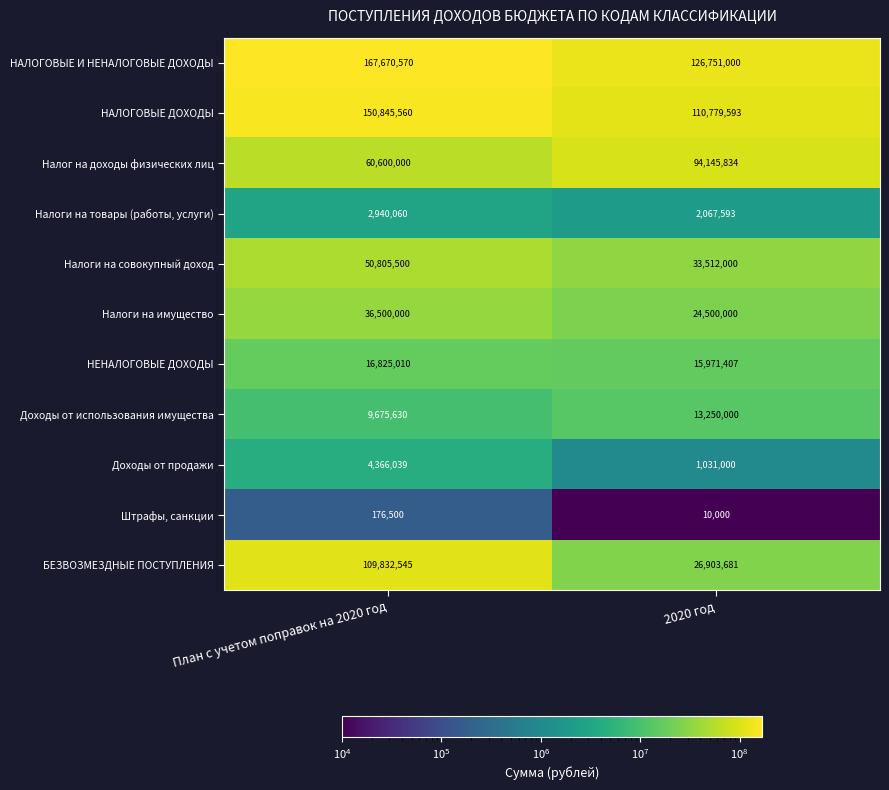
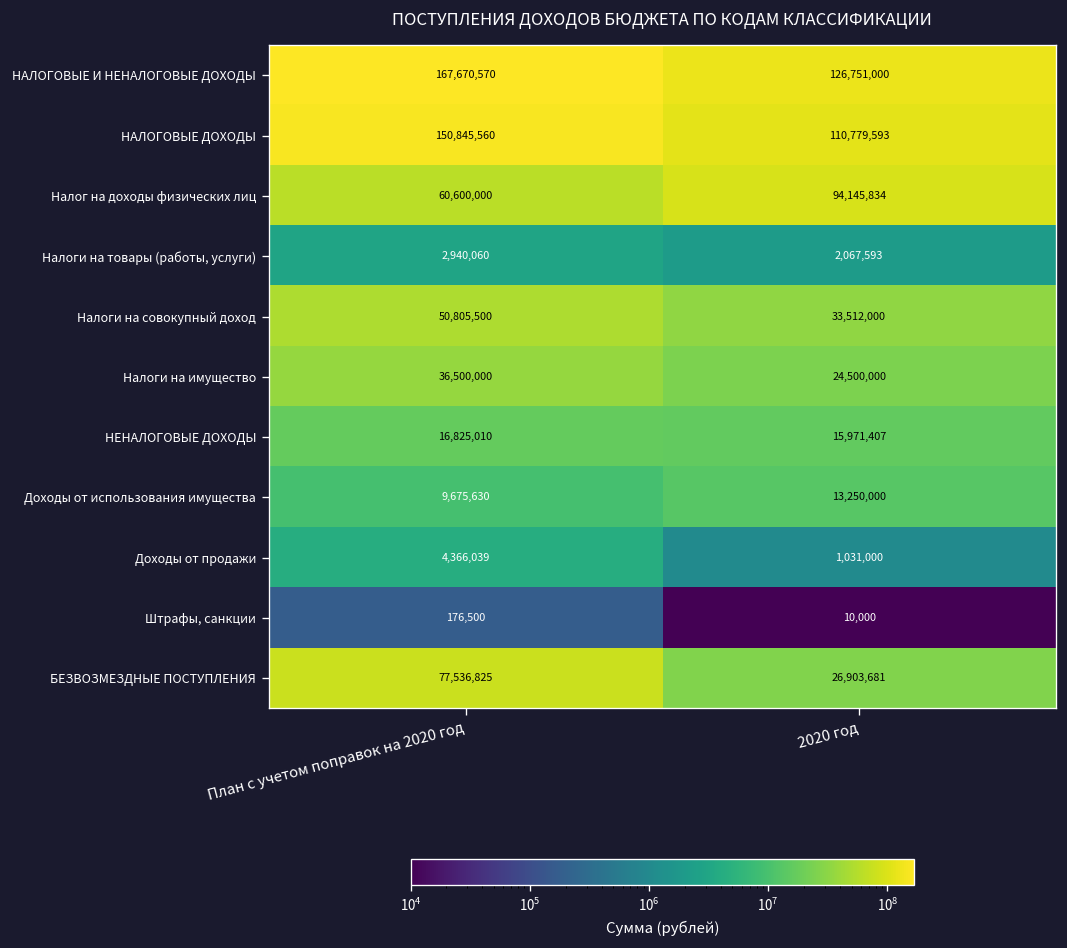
  {
    "НАЛОГОВЫЕ И НЕНАЛОГОВЫЕ ДОХОДЫ": {
      "План с учетом поправок на 2020 год": "167,670,570",
      "2020 год": "126,751,000"
    },
    "НАЛОГОВЫЕ ДОХОДЫ": {
      "План с учетом поправок на 2020 год": "150,845,560",
      "2020 год": "110,779,593"
    },
    "Налог на доходы физических лиц": {
      "План с учетом поправок на 2020 год": "60,600,000",
      "2020 год": "94,145,834"
    },
    "Налоги на товары (работы, услуги)": {
      "План с учетом поправок на 2020 год": "2,940,060",
      "2020 год": "2,067,593"
    },
    "Налоги на совокупный доход": {
      "План с учетом поправок на 2020 год": "50,805,500",
      "2020 год": "33,512,000"
    },
    "Налоги на имущество": {
      "План с учетом поправок на 2020 год": "36,500,000",
      "2020 год": "24,500,000"
    },
    "НЕНАЛОГОВЫЕ ДОХОДЫ": {
      "План с учетом поправок на 2020 год": "16,825,010",
      "2020 год": "15,971,407"
    },
    "Доходы от использования имущества": {
      "План с учетом поправок на 2020 год": "9,675,630",
      "2020 год": "13,250,000"
    },
    "Доходы от продажи": {
      "План с учетом поправок на 2020 год": "4,366,039",
      "2020 год": "1,031,000"
    },
    "Штрафы, санкции": {
      "План с учетом поправок на 2020 год": "176,500",
      "2020 год": "10,000"
    },
    "БЕЗВОЗМЕЗДНЫЕ ПОСТУПЛЕНИЯ": {
-     "План с учетом поправок на 2020 год": "109,832,545",
+     "План с учетом поправок на 2020 год": "77,536,825",
      "2020 год": "26,903,681"
    }
  }
